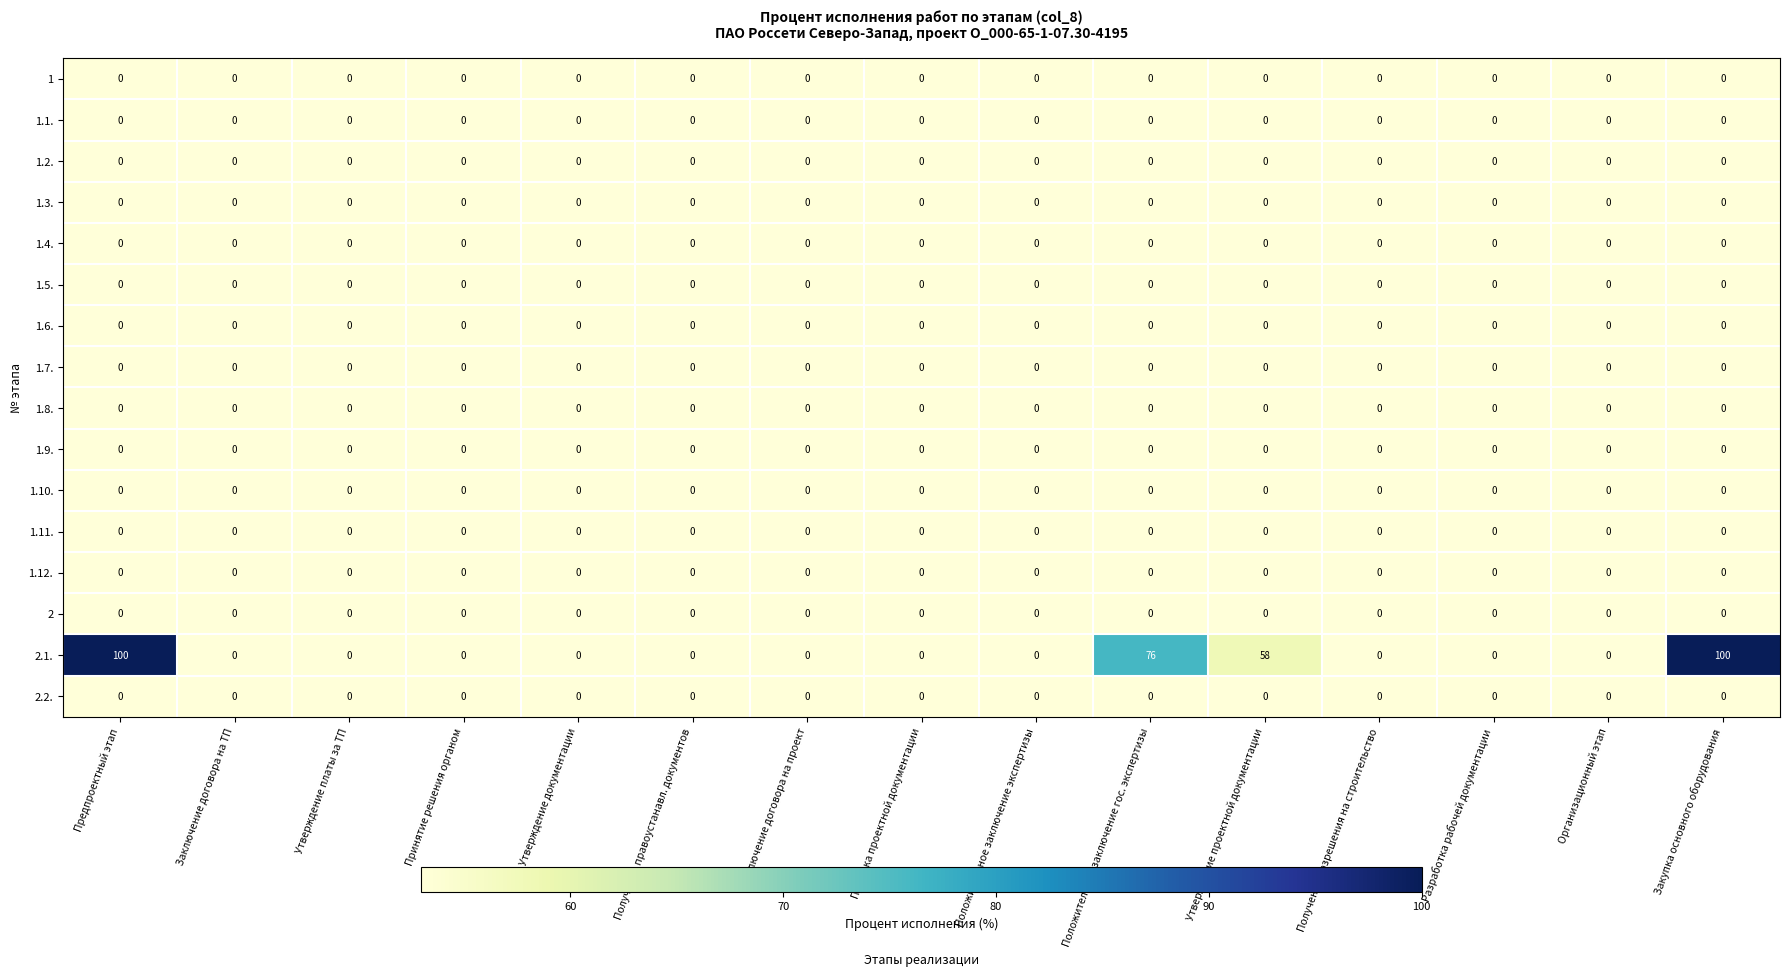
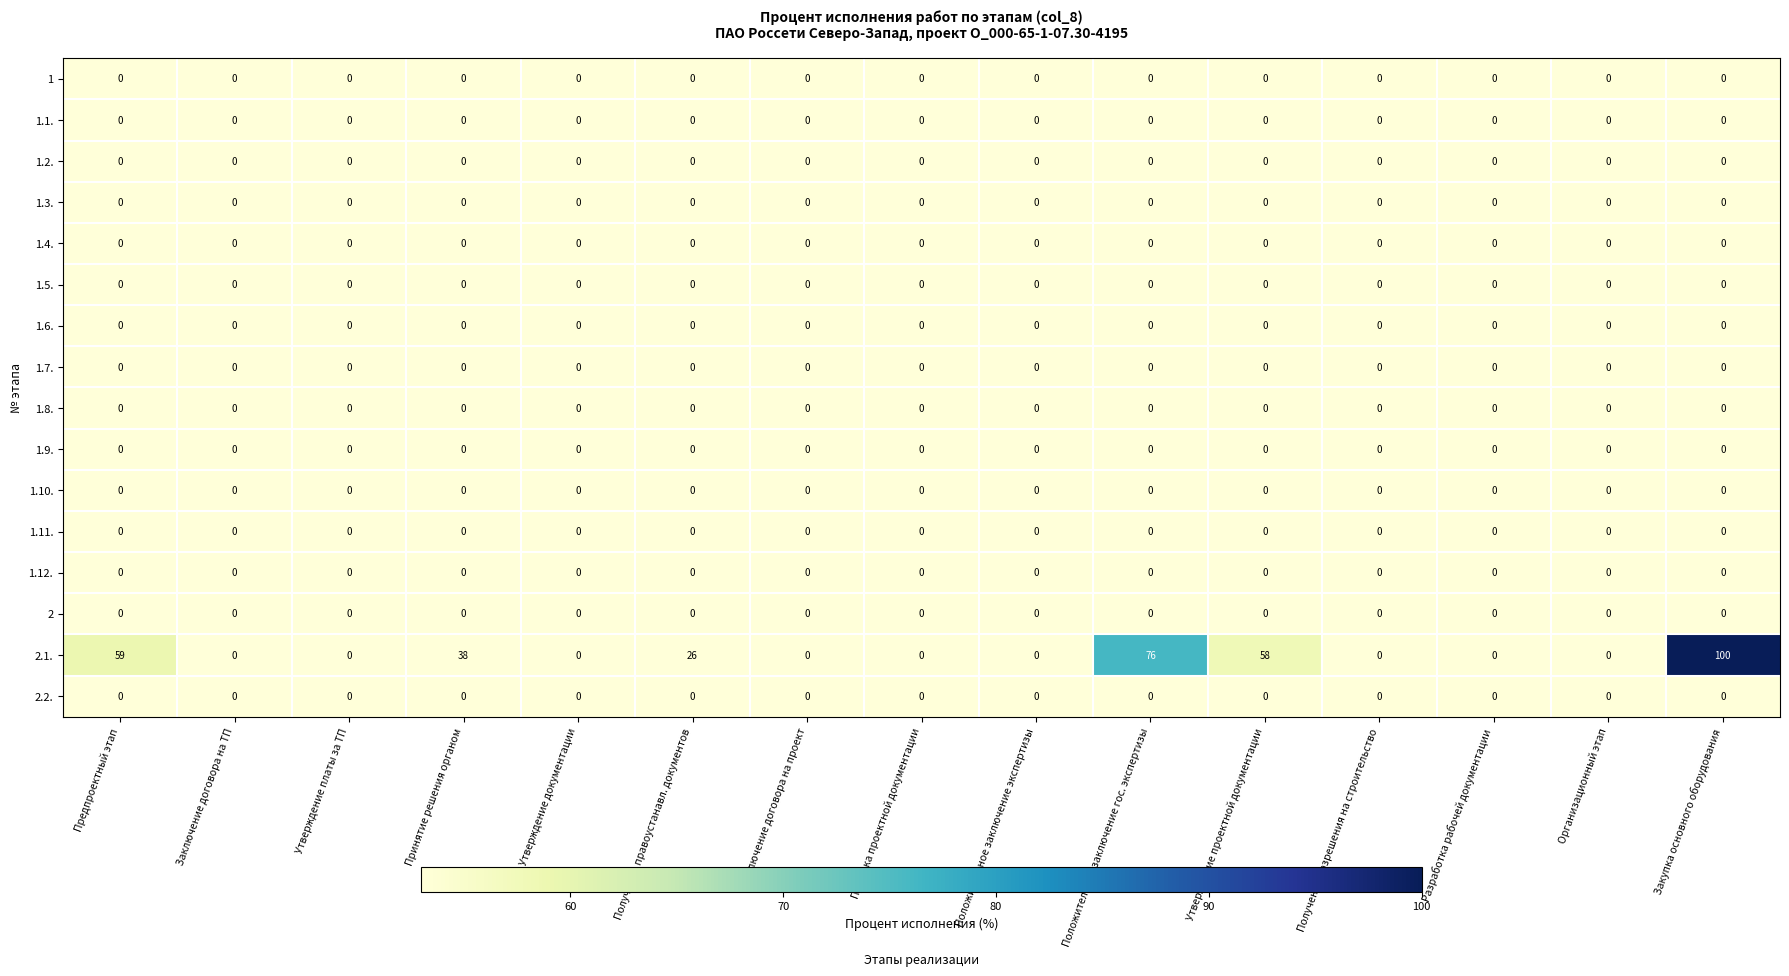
  {
    "2.1.": {
-     "Предпроектный этап": 100,
+     "Предпроектный этап": 59,
      "Заключение договора на ТП": 0,
      "Утверждение платы за ТП": 0,
-     "Принятие решения органом": 0,
+     "Принятие решения органом": 38,
      "Утверждение документации": 0,
-     "Получение правоустанавл. документов": 0,
+     "Получение правоустанавл. документов": 26,
      "Заключение договора на проект": 0,
      "Приемка проектной документации": 0,
      "Положительное заключение экспертизы": 0,
      "Положительное заключение гос. экспертизы": 76,
      "Утверждение проектной документации": 58,
      "Получение разрешения на строительство": 0,
      "Разработка рабочей документации": 0,
      "Организационный этап": 0,
      "Закупка основного оборудования": 100
    }
  }
